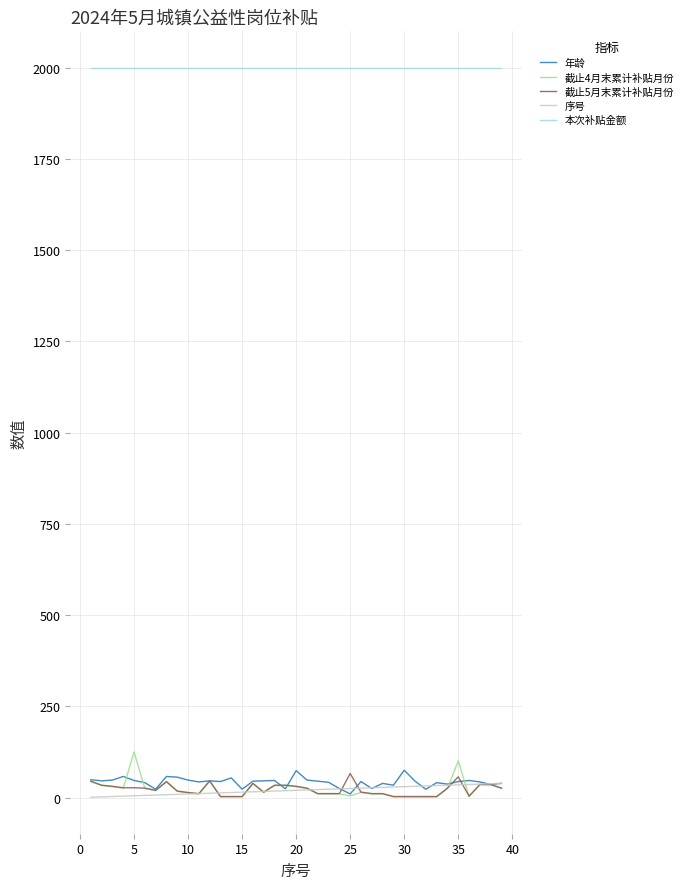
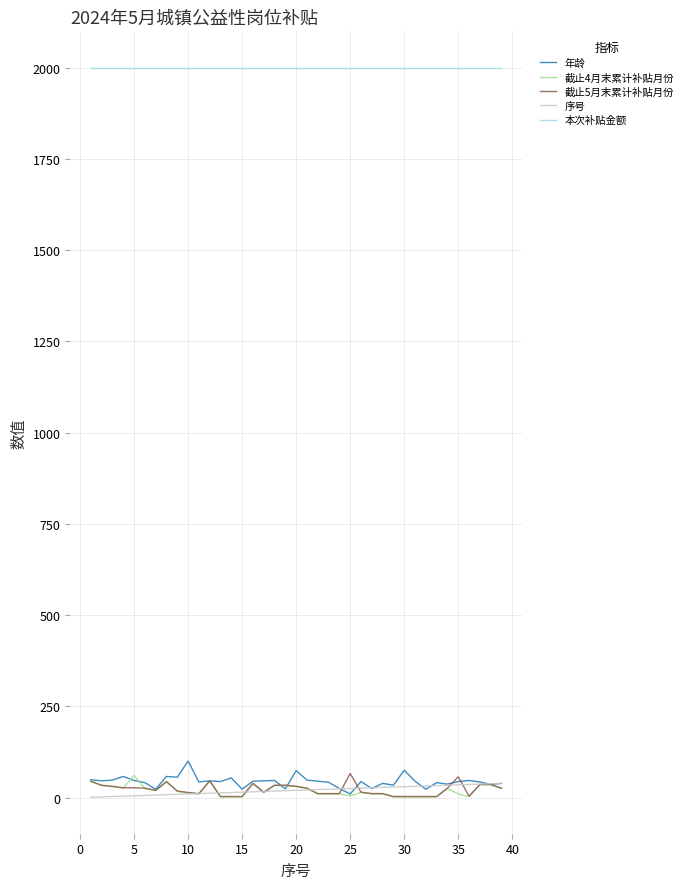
  {
    "年龄": {
      "5": 50,
-     "10": 50,
+     "10": 100,
      "15": 20,
      "20": 70,
      "30": 80,
      "35": 40
    },
    "截止4月末累计补贴月份": {
-     "5": 130,
-     "35": 100
+     "5": 60,
+     "35": 10
    },
    "截止5月末累计补贴月份": {
      "5": 30,
      "25": 70,
      "35": 60
    }
  }
